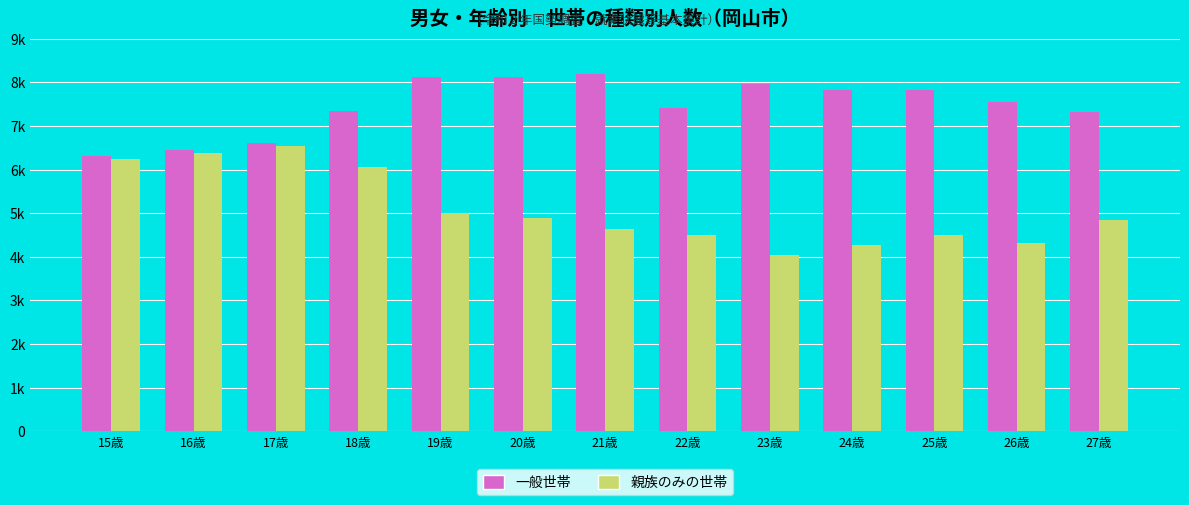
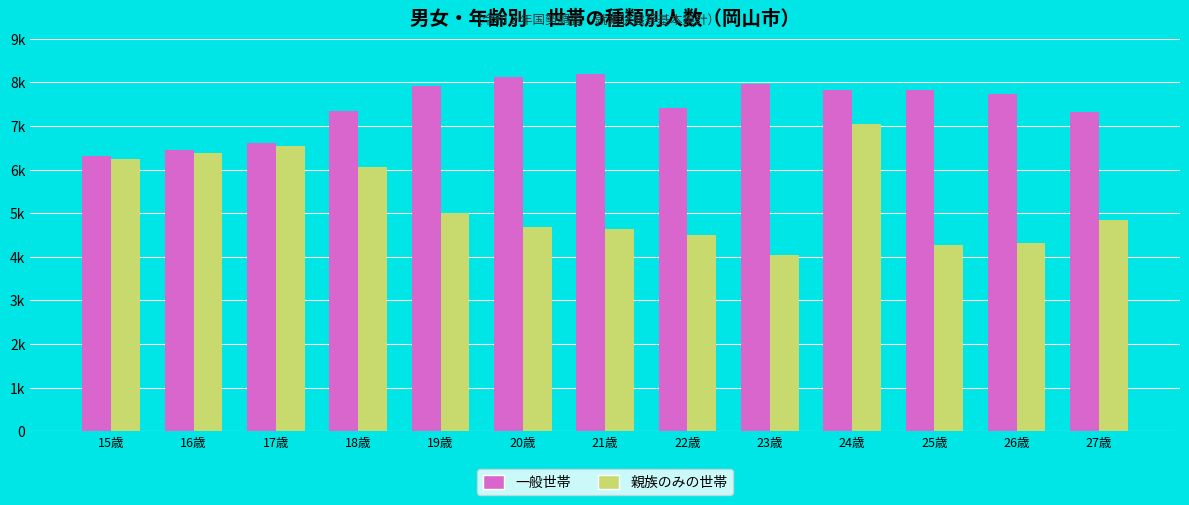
  {
    "一般世帯": {
      "15歳": 6300,
      "16歳": 6500,
      "17歳": 6600,
      "18歳": 7300,
-     "19歳": 8100,
+     "19歳": 7900,
      "20歳": 8100,
      "21歳": 8200,
      "22歳": 7400,
      "23歳": 8000,
      "24歳": 7800,
      "25歳": 7800,
-     "26歳": 7500,
+     "26歳": 7700,
      "27歳": 7300
    },
    "親族のみの世帯": {
      "15歳": 6200,
      "16歳": 6400,
      "17歳": 6500,
      "18歳": 6100,
      "19歳": 5000,
-     "20歳": 4900,
+     "20歳": 4700,
      "21歳": 4600,
      "22歳": 4500,
      "23歳": 4100,
-     "24歳": 4300,
-     "25歳": 4500,
+     "24歳": 7000,
+     "25歳": 4300,
      "26歳": 4300,
      "27歳": 4800
    }
  }
